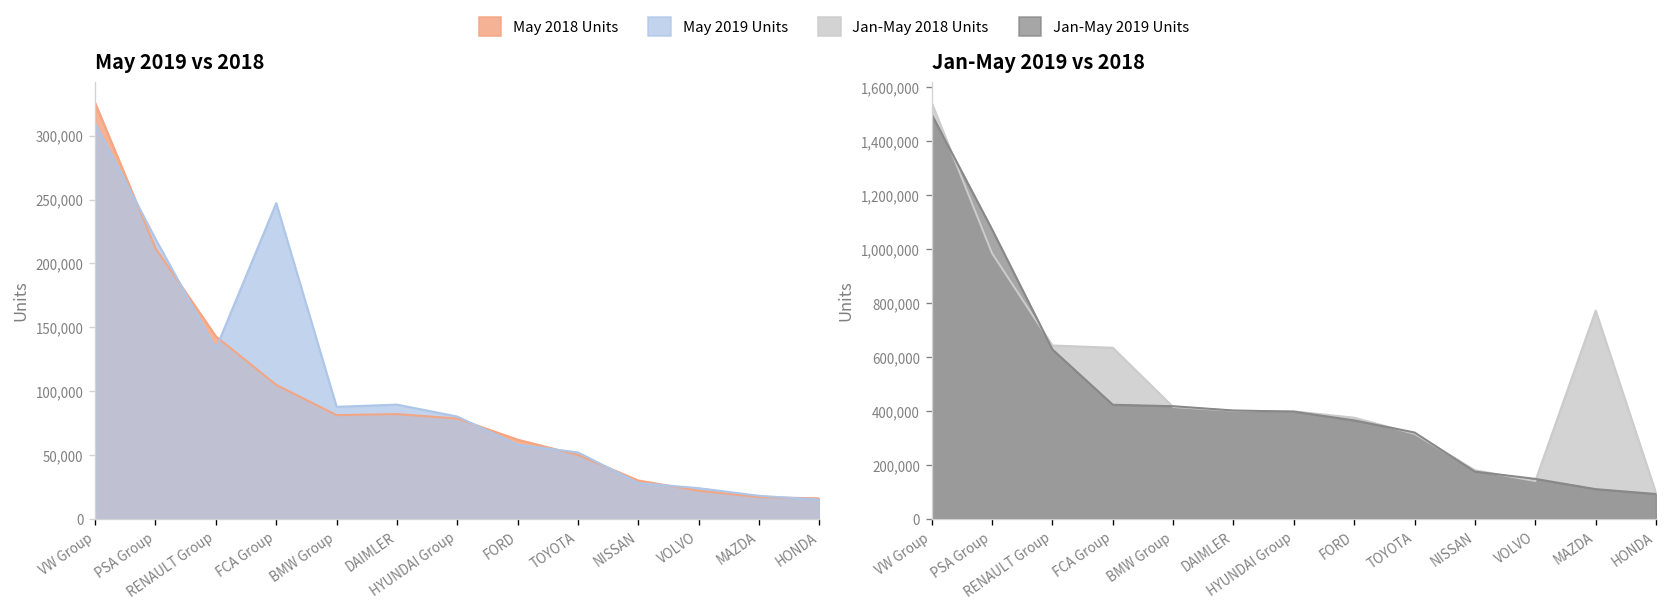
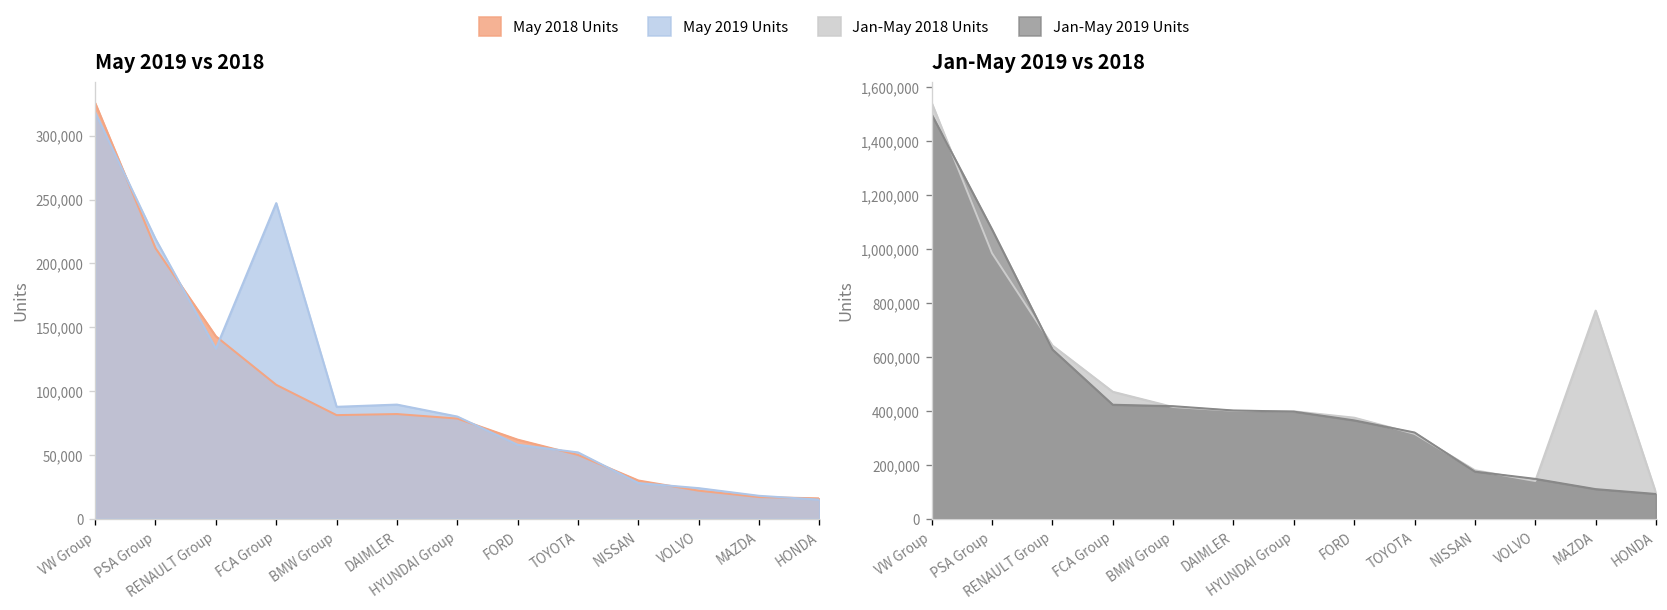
  {
    "May 2019 vs 2018": {
      "May 2018 Units": {
        "VW Group": "326,000",
        "PSA Group": "212,000",
        "RENAULT Group": "143,000",
        "FCA Group": "105,000",
        "BMW Group": "81,000",
        "DAIMLER": "82,000",
        "FORD": "62,000"
      },
      "May 2019 Units": {
-       "VW Group": "310,000",
+       "VW Group": "318,000",
        "PSA Group": "219,000",
        "RENAULT Group": "133,000",
        "FCA Group": "247,000",
        "BMW Group": "88,000",
        "DAIMLER": "89,000",
        "FORD": "58,000"
      }
    },
    "Jan-May 2019 vs 2018": {
      "Jan-May 2018 Units": {
        "VW Group": "1,540,000",
        "PSA Group": "990,000",
        "RENAULT Group": "640,000",
-       "FCA Group": "630,000",
+       "FCA Group": "470,000",
        "MAZDA": "770,000"
      },
      "Jan-May 2019 Units": {
        "VW Group": "1,500,000",
        "PSA Group": "1,070,000",
        "RENAULT Group": "630,000",
        "FCA Group": "420,000",
        "MAZDA": "110,000"
      }
    }
  }
